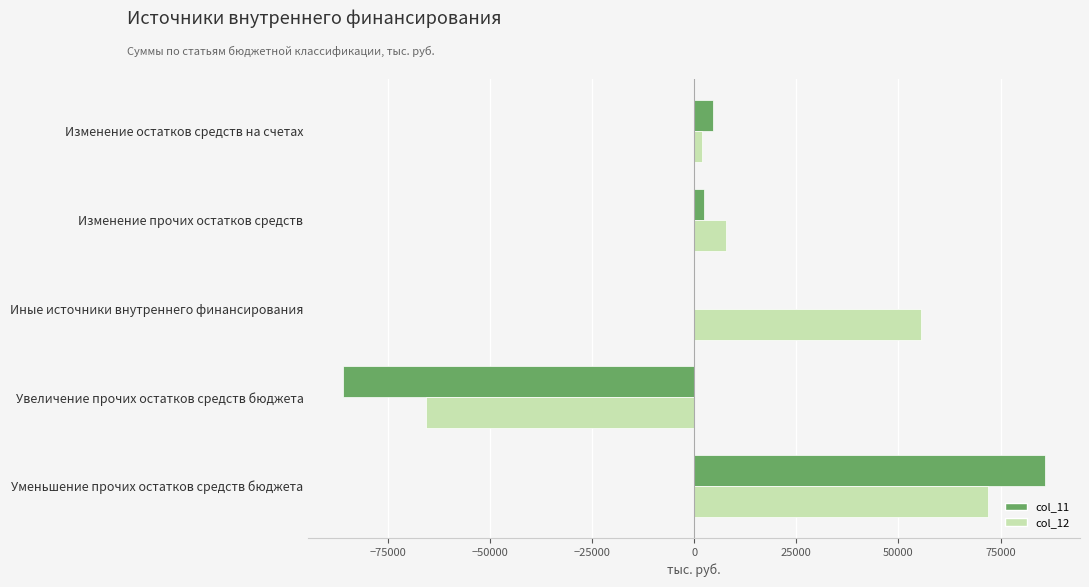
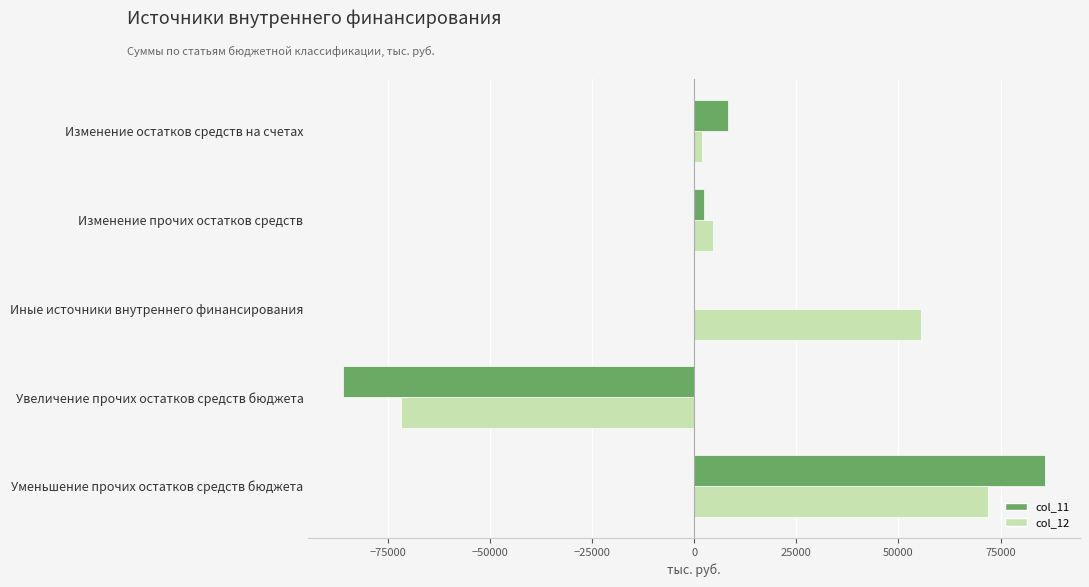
  {
    "col_11": {
-     "Изменение остатков средств на счетах": 5000,
+     "Изменение остатков средств на счетах": 8000,
      "Изменение прочих остатков средств": 2000,
      "Иные источники внутреннего финансирования": 0,
      "Увеличение прочих остатков средств бюджета": -86000,
      "Уменьшение прочих остатков средств бюджета": 86000
    },
    "col_12": {
      "Изменение остатков средств на счетах": 2000,
-     "Изменение прочих остатков средств": 8000,
+     "Изменение прочих остатков средств": 5000,
      "Иные источники внутреннего финансирования": 55000,
-     "Увеличение прочих остатков средств бюджета": -66000,
+     "Увеличение прочих остатков средств бюджета": -72000,
      "Уменьшение прочих остатков средств бюджета": 72000
    }
  }
